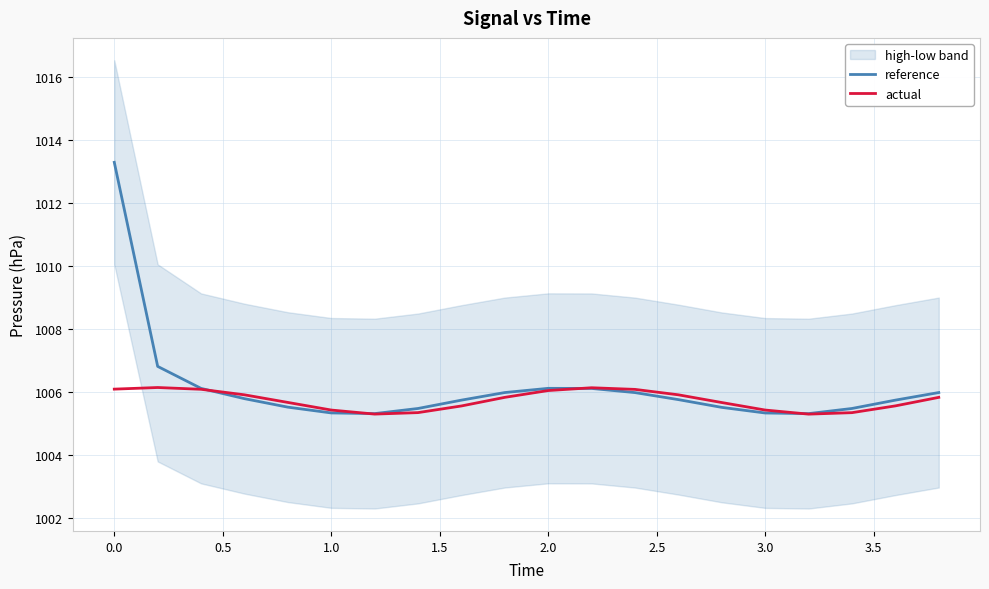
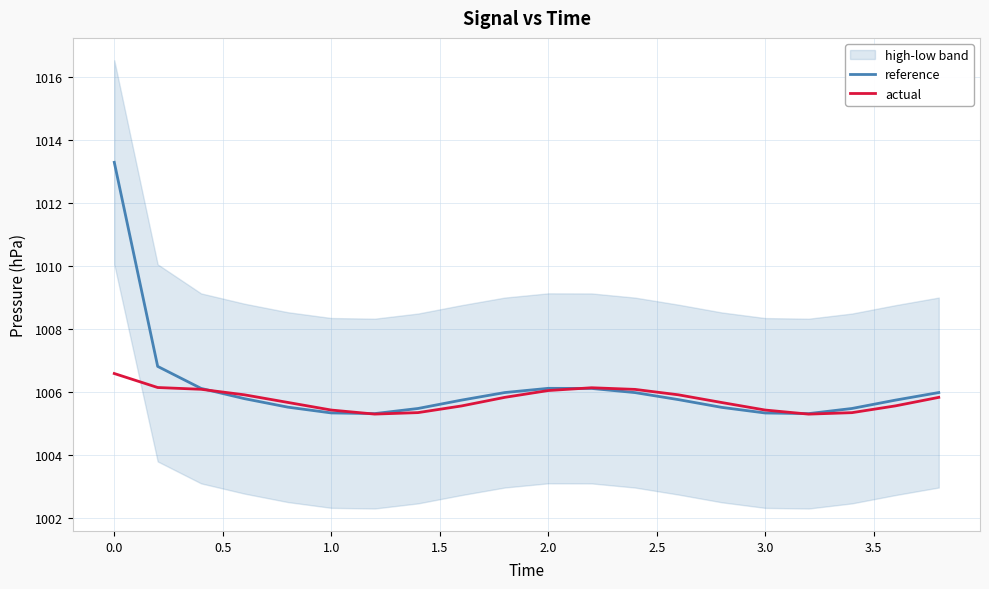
  {
    "actual": {
-     "0.0": 1006.1,
+     "0.0": 1006.6,
      "1.0": 1005.4,
      "3.0": 1005.4
    }
  }
